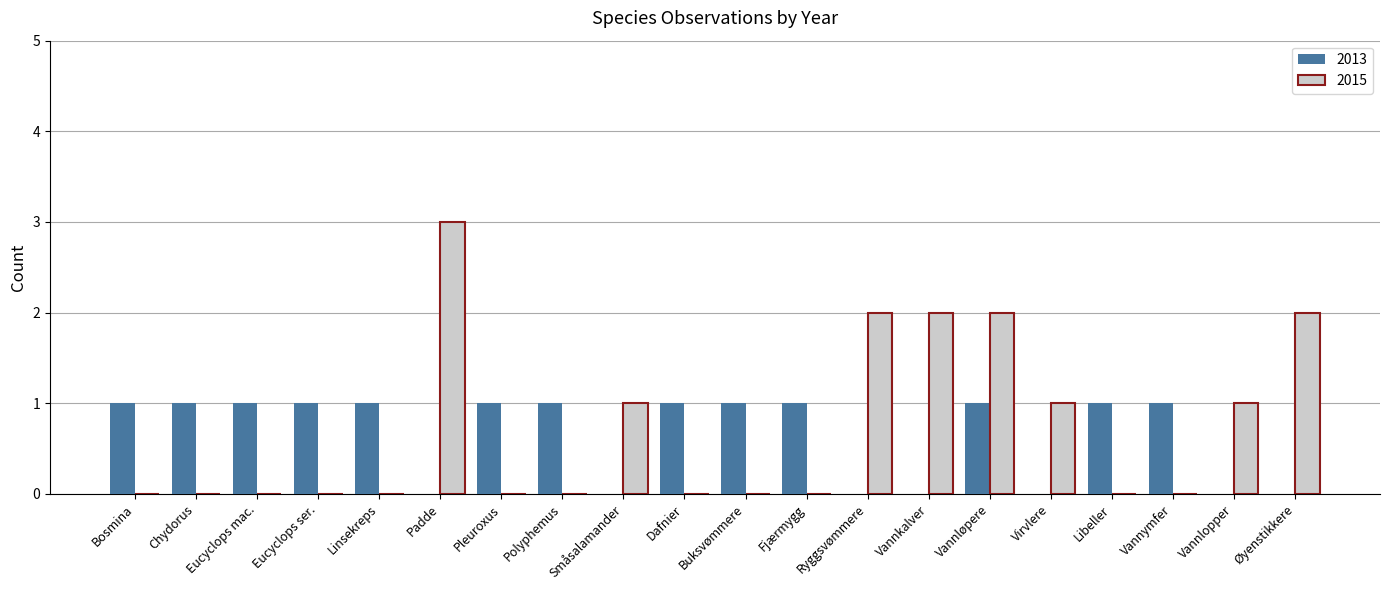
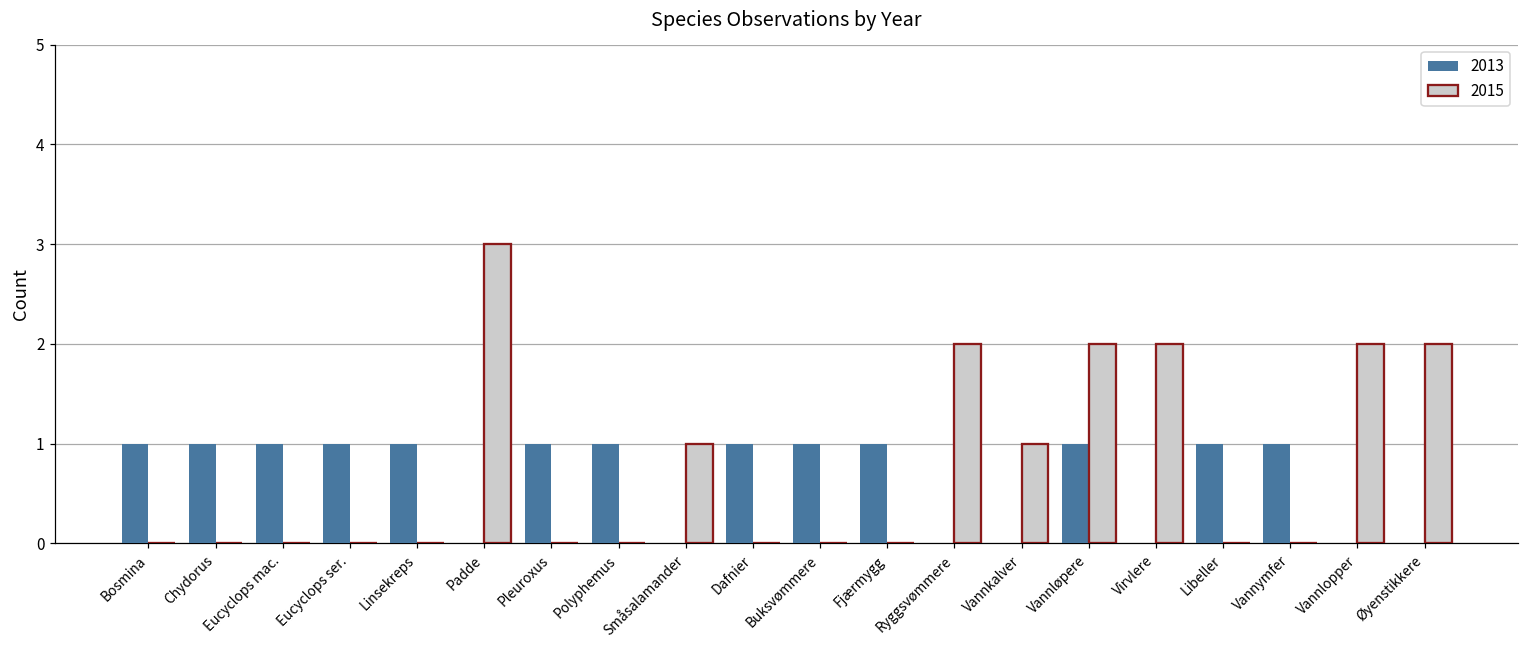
  {
    "2013": {
      "Bosmina": 1,
      "Chydorus": 1,
      "Eucyclops mac.": 1,
      "Eucyclops ser.": 1,
      "Linsekreps": 1,
      "Padde": 0,
      "Pleuroxus": 1,
      "Polyphemus": 1,
      "Småsalamander": 0,
      "Dafnier": 1,
      "Buksvømmere": 1,
      "Fjærmygg": 1,
      "Ryggsvømmere": 0,
      "Vannkalver": 0,
      "Vannløpere": 1,
      "Virvlere": 0,
      "Libeller": 1,
      "Vannymfer": 1,
      "Vannlopper": 0,
      "Øyenstikkere": 0
    },
    "2015": {
      "Bosmina": 0,
      "Chydorus": 0,
      "Eucyclops mac.": 0,
      "Eucyclops ser.": 0,
      "Linsekreps": 0,
      "Padde": 3,
      "Pleuroxus": 0,
      "Polyphemus": 0,
      "Småsalamander": 1,
      "Dafnier": 0,
      "Buksvømmere": 0,
      "Fjærmygg": 0,
      "Ryggsvømmere": 2,
-     "Vannkalver": 2,
+     "Vannkalver": 1,
      "Vannløpere": 2,
-     "Virvlere": 1,
+     "Virvlere": 2,
      "Libeller": 0,
      "Vannymfer": 0,
-     "Vannlopper": 1,
+     "Vannlopper": 2,
      "Øyenstikkere": 2
    }
  }
